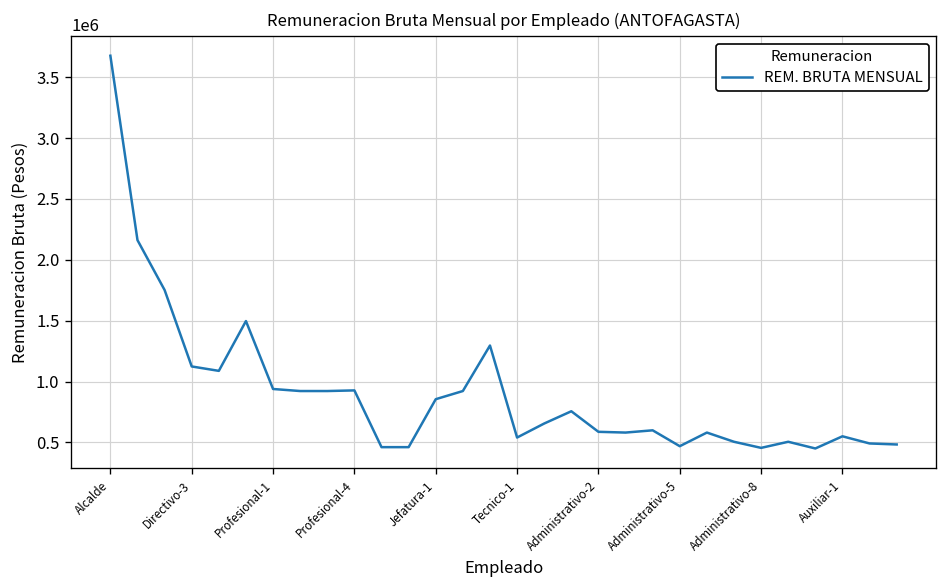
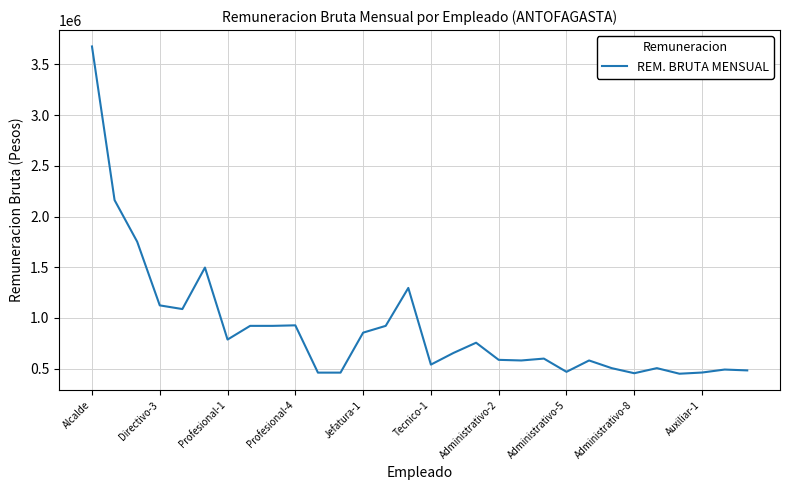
  {
    "Alcalde": 3680000,
    "Directivo-3": 1120000,
-   "Profesional-1": 940000,
+   "Profesional-1": 790000,
    "Profesional-4": 930000,
    "Jefatura-1": 860000,
    "Tecnico-1": 540000,
    "Administrativo-2": 590000,
    "Administrativo-5": 470000,
    "Administrativo-8": 460000,
-   "Auxiliar-1": 550000
+   "Auxiliar-1": 460000
  }
